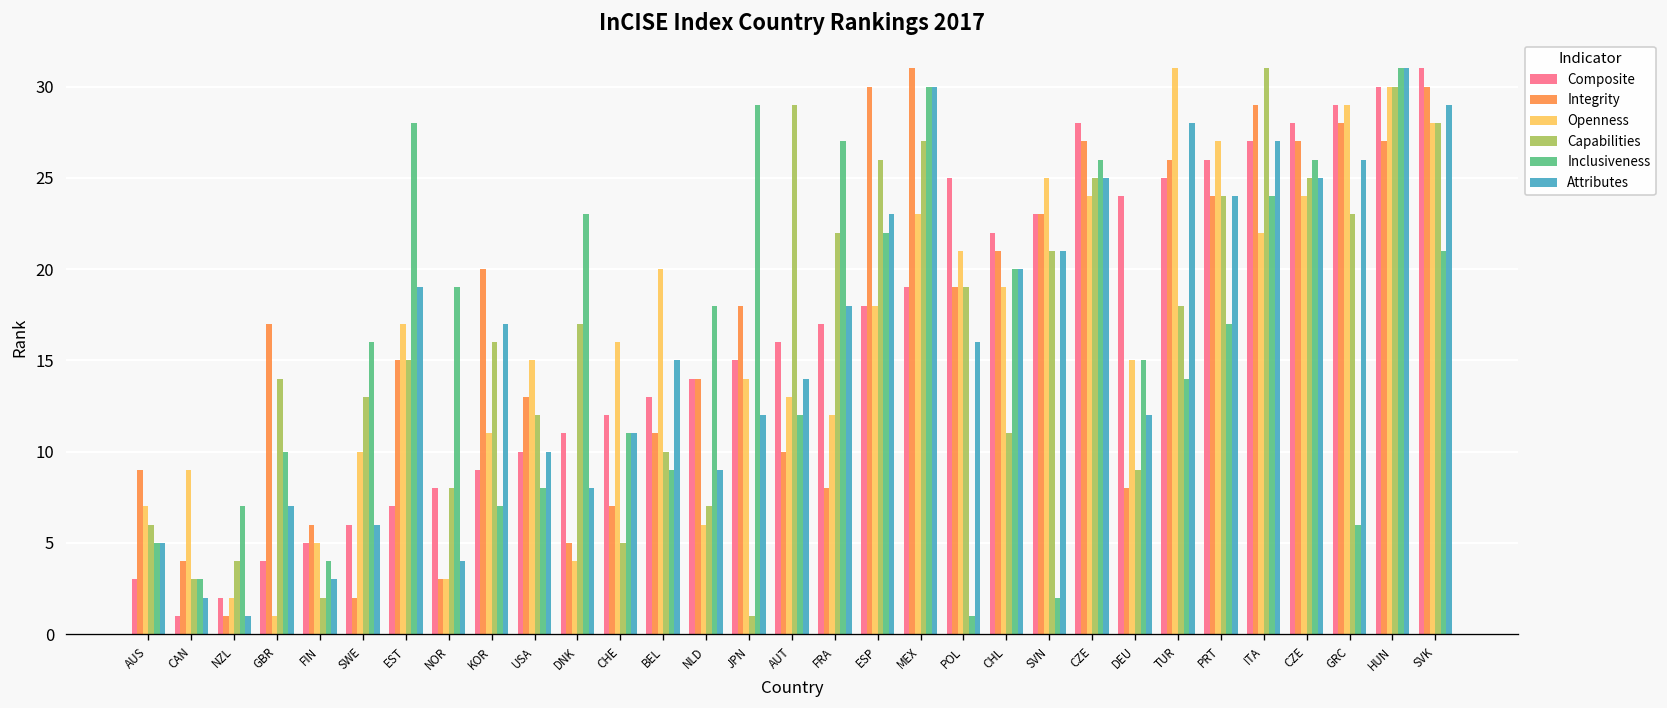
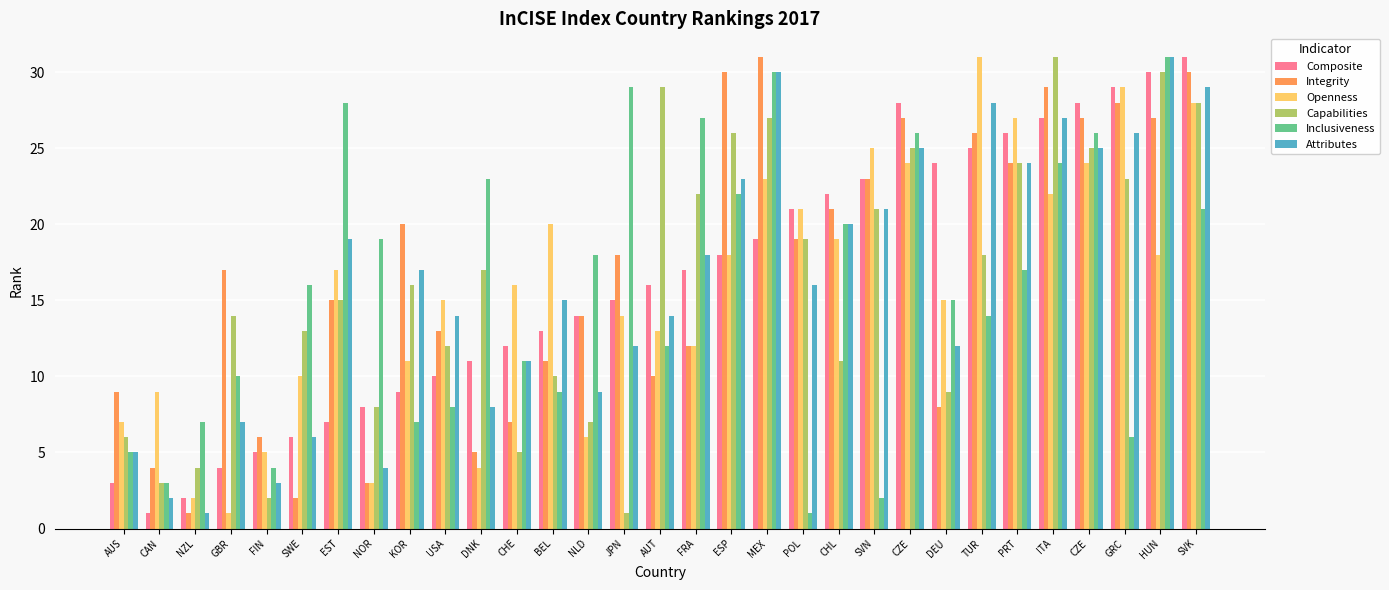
  {
    "Composite": {
      "AUS": 3,
      "CAN": 1,
      "NZL": 2,
      "GBR": 4,
      "FIN": 5,
      "SWE": 6,
      "EST": 7,
      "NOR": 8,
      "KOR": 9,
      "USA": 10,
      "DNK": 11,
      "CHE": 12,
      "BEL": 13,
      "NLD": 14,
      "JPN": 15,
      "AUT": 16,
      "FRA": 17,
      "ESP": 18,
      "MEX": 19,
-     "POL": 25,
+     "POL": 21,
      "CHL": 22,
      "SVN": 23,
      "DEU": 24,
      "TUR": 25,
      "PRT": 26,
      "ITA": 27,
      "GRC": 29,
      "HUN": 30,
      "SVK": 31
    },
    "Integrity": {
      "AUS": 9,
      "CAN": 4,
      "NZL": 1,
      "GBR": 17,
      "FIN": 6,
      "SWE": 2,
      "EST": 15,
      "NOR": 3,
      "KOR": 20,
      "USA": 13,
      "DNK": 5,
      "CHE": 7,
      "BEL": 11,
      "NLD": 14,
      "JPN": 18,
      "AUT": 10,
-     "FRA": 8,
+     "FRA": 12,
      "ESP": 30,
      "MEX": 31,
      "POL": 19,
      "CHL": 21,
      "SVN": 23,
      "DEU": 8,
      "TUR": 26,
      "PRT": 24,
      "ITA": 29,
      "GRC": 28,
      "HUN": 27,
      "SVK": 30
    },
    "Openness": {
      "AUS": 7,
      "CAN": 9,
      "NZL": 2,
      "GBR": 1,
      "FIN": 5,
      "SWE": 10,
      "EST": 17,
      "NOR": 3,
      "KOR": 11,
      "USA": 15,
      "DNK": 4,
      "CHE": 16,
      "BEL": 20,
      "NLD": 6,
      "JPN": 14,
      "AUT": 13,
      "FRA": 12,
      "ESP": 18,
      "MEX": 23,
      "POL": 21,
      "CHL": 19,
      "SVN": 25,
      "DEU": 15,
      "TUR": 31,
      "PRT": 27,
      "ITA": 22,
      "GRC": 29,
-     "HUN": 30,
+     "HUN": 18,
      "SVK": 28
    },
    "Capabilities": {
      "AUS": 6,
      "CAN": 3,
      "NZL": 4,
      "GBR": 14,
      "FIN": 2,
      "SWE": 13,
      "EST": 15,
      "NOR": 8,
      "KOR": 16,
      "USA": 12,
      "DNK": 17,
      "CHE": 5,
      "BEL": 10,
      "NLD": 7,
      "JPN": 1,
      "AUT": 29,
      "FRA": 22,
      "ESP": 26,
      "MEX": 27,
      "POL": 19,
      "CHL": 11,
      "SVN": 21,
      "DEU": 9,
      "TUR": 18,
      "PRT": 24,
      "ITA": 31,
      "GRC": 23,
      "HUN": 30,
      "SVK": 28
    },
    "Inclusiveness": {
      "AUS": 5,
      "CAN": 3,
      "NZL": 7,
      "GBR": 10,
      "FIN": 4,
      "SWE": 16,
      "EST": 28,
      "NOR": 19,
      "KOR": 7,
      "USA": 8,
      "DNK": 23,
      "CHE": 11,
      "BEL": 9,
      "NLD": 18,
      "JPN": 29,
      "AUT": 12,
      "FRA": 27,
      "ESP": 22,
      "MEX": 30,
      "POL": 1,
      "CHL": 20,
      "SVN": 2,
      "DEU": 15,
      "TUR": 14,
      "PRT": 17,
      "ITA": 24,
      "GRC": 6,
      "HUN": 31,
      "SVK": 21
    },
    "Attributes": {
      "AUS": 5,
      "CAN": 2,
      "NZL": 1,
      "GBR": 7,
      "FIN": 3,
      "SWE": 6,
      "EST": 19,
      "NOR": 4,
      "KOR": 17,
-     "USA": 10,
+     "USA": 14,
      "DNK": 8,
      "CHE": 11,
      "BEL": 15,
      "NLD": 9,
      "JPN": 12,
      "AUT": 14,
      "FRA": 18,
      "ESP": 23,
      "MEX": 30,
      "POL": 16,
      "CHL": 20,
      "SVN": 21,
      "DEU": 12,
      "TUR": 28,
      "PRT": 24,
      "ITA": 27,
      "GRC": 26,
      "HUN": 31,
      "SVK": 29
    }
  }
